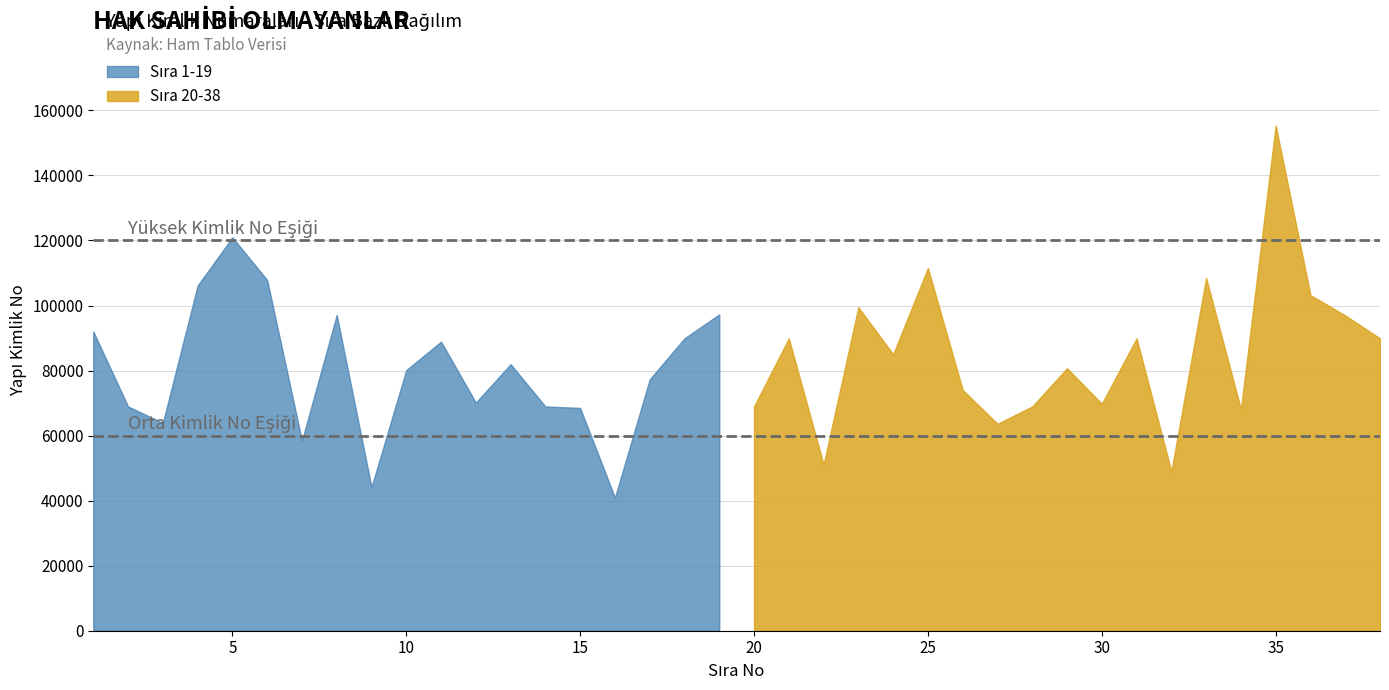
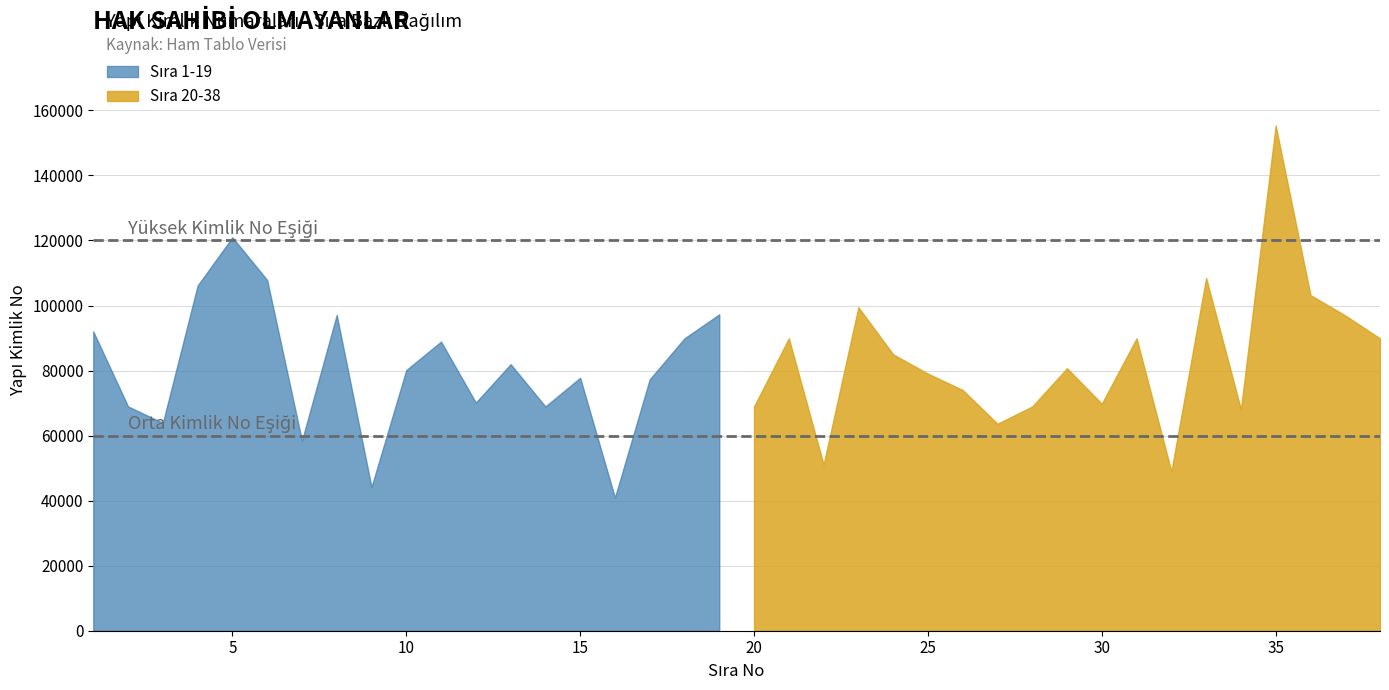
  {
    "Sıra 1-19": {
      "5": 121000,
      "10": 80000,
-     "15": 69000
+     "15": 78000
    },
    "Sıra 20-38": {
      "20": 69000,
-     "25": 112000,
+     "25": 79000,
      "30": 70000,
      "35": 155000
    }
  }
